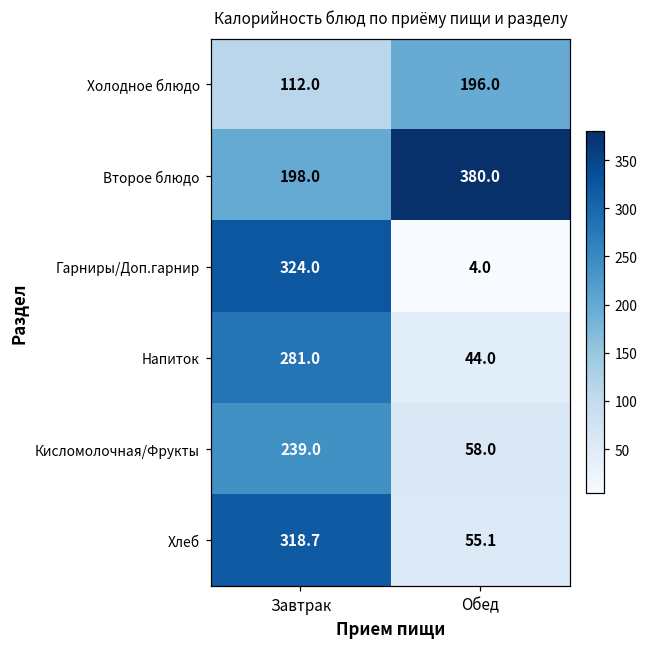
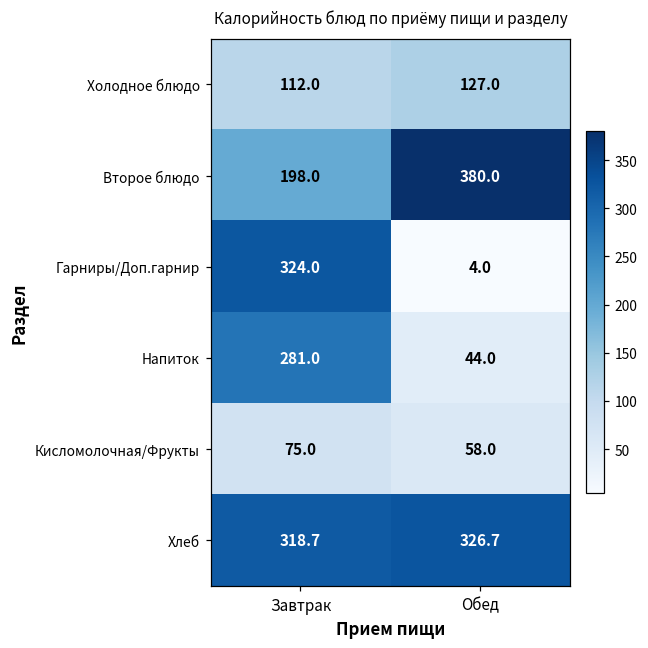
  {
    "Холодное блюдо": {
      "Завтрак": 112.0,
-     "Обед": 196.0
+     "Обед": 127.0
    },
    "Второе блюдо": {
      "Завтрак": 198.0,
      "Обед": 380.0
    },
    "Гарниры/Доп.гарнир": {
      "Завтрак": 324.0,
      "Обед": 4.0
    },
    "Напиток": {
      "Завтрак": 281.0,
      "Обед": 44.0
    },
    "Кисломолочная/Фрукты": {
-     "Завтрак": 239.0,
+     "Завтрак": 75.0,
      "Обед": 58.0
    },
    "Хлеб": {
      "Завтрак": 318.7,
-     "Обед": 55.1
+     "Обед": 326.7
    }
  }
